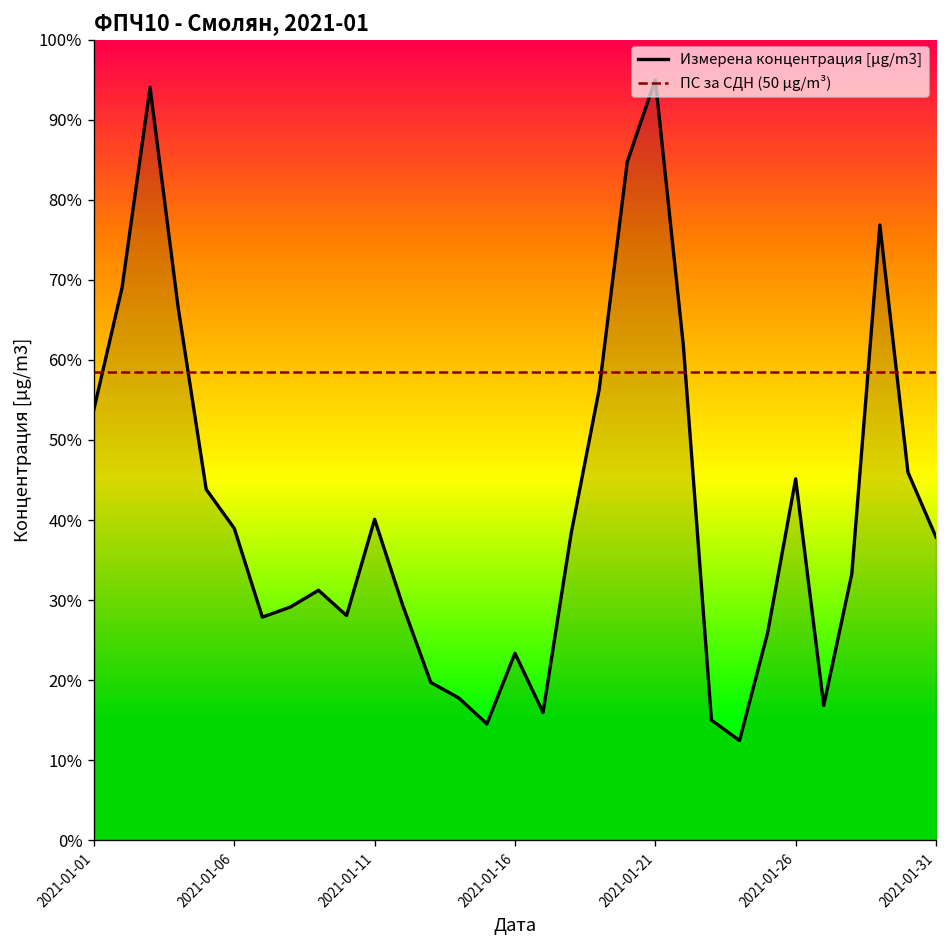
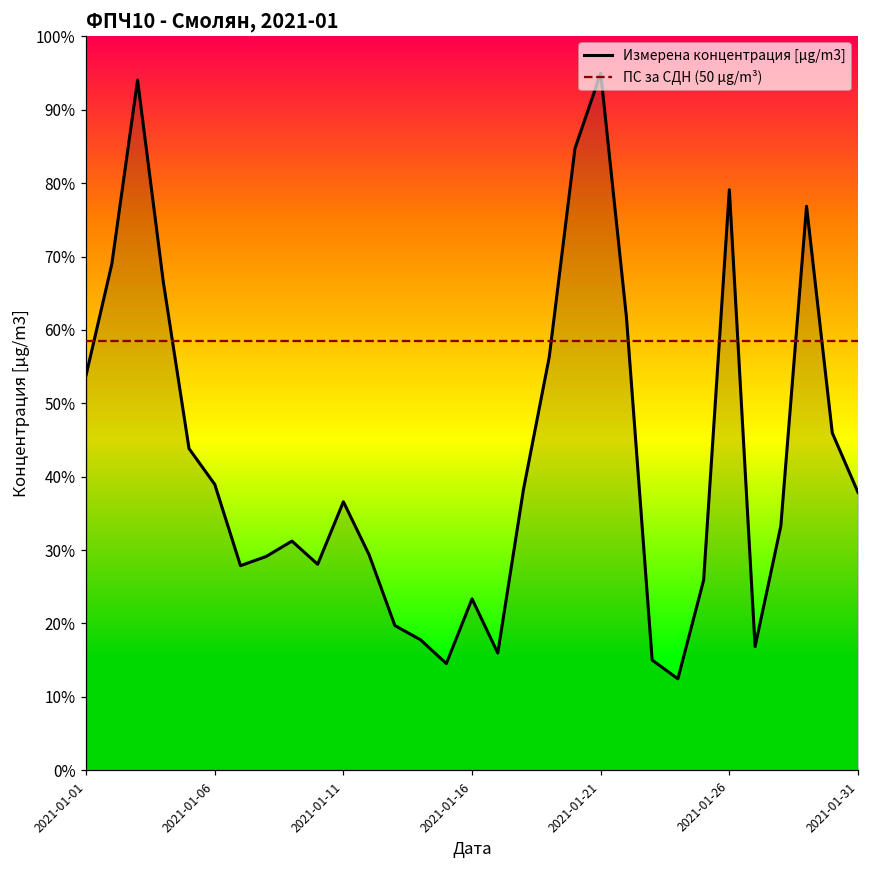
  {
    "2021-01-01": "54%",
    "2021-01-06": "39%",
-   "2021-01-11": "40%",
+   "2021-01-11": "37%",
    "2021-01-16": "23%",
-   "2021-01-26": "45%",
+   "2021-01-26": "79%",
    "2021-01-31": "38%"
  }
